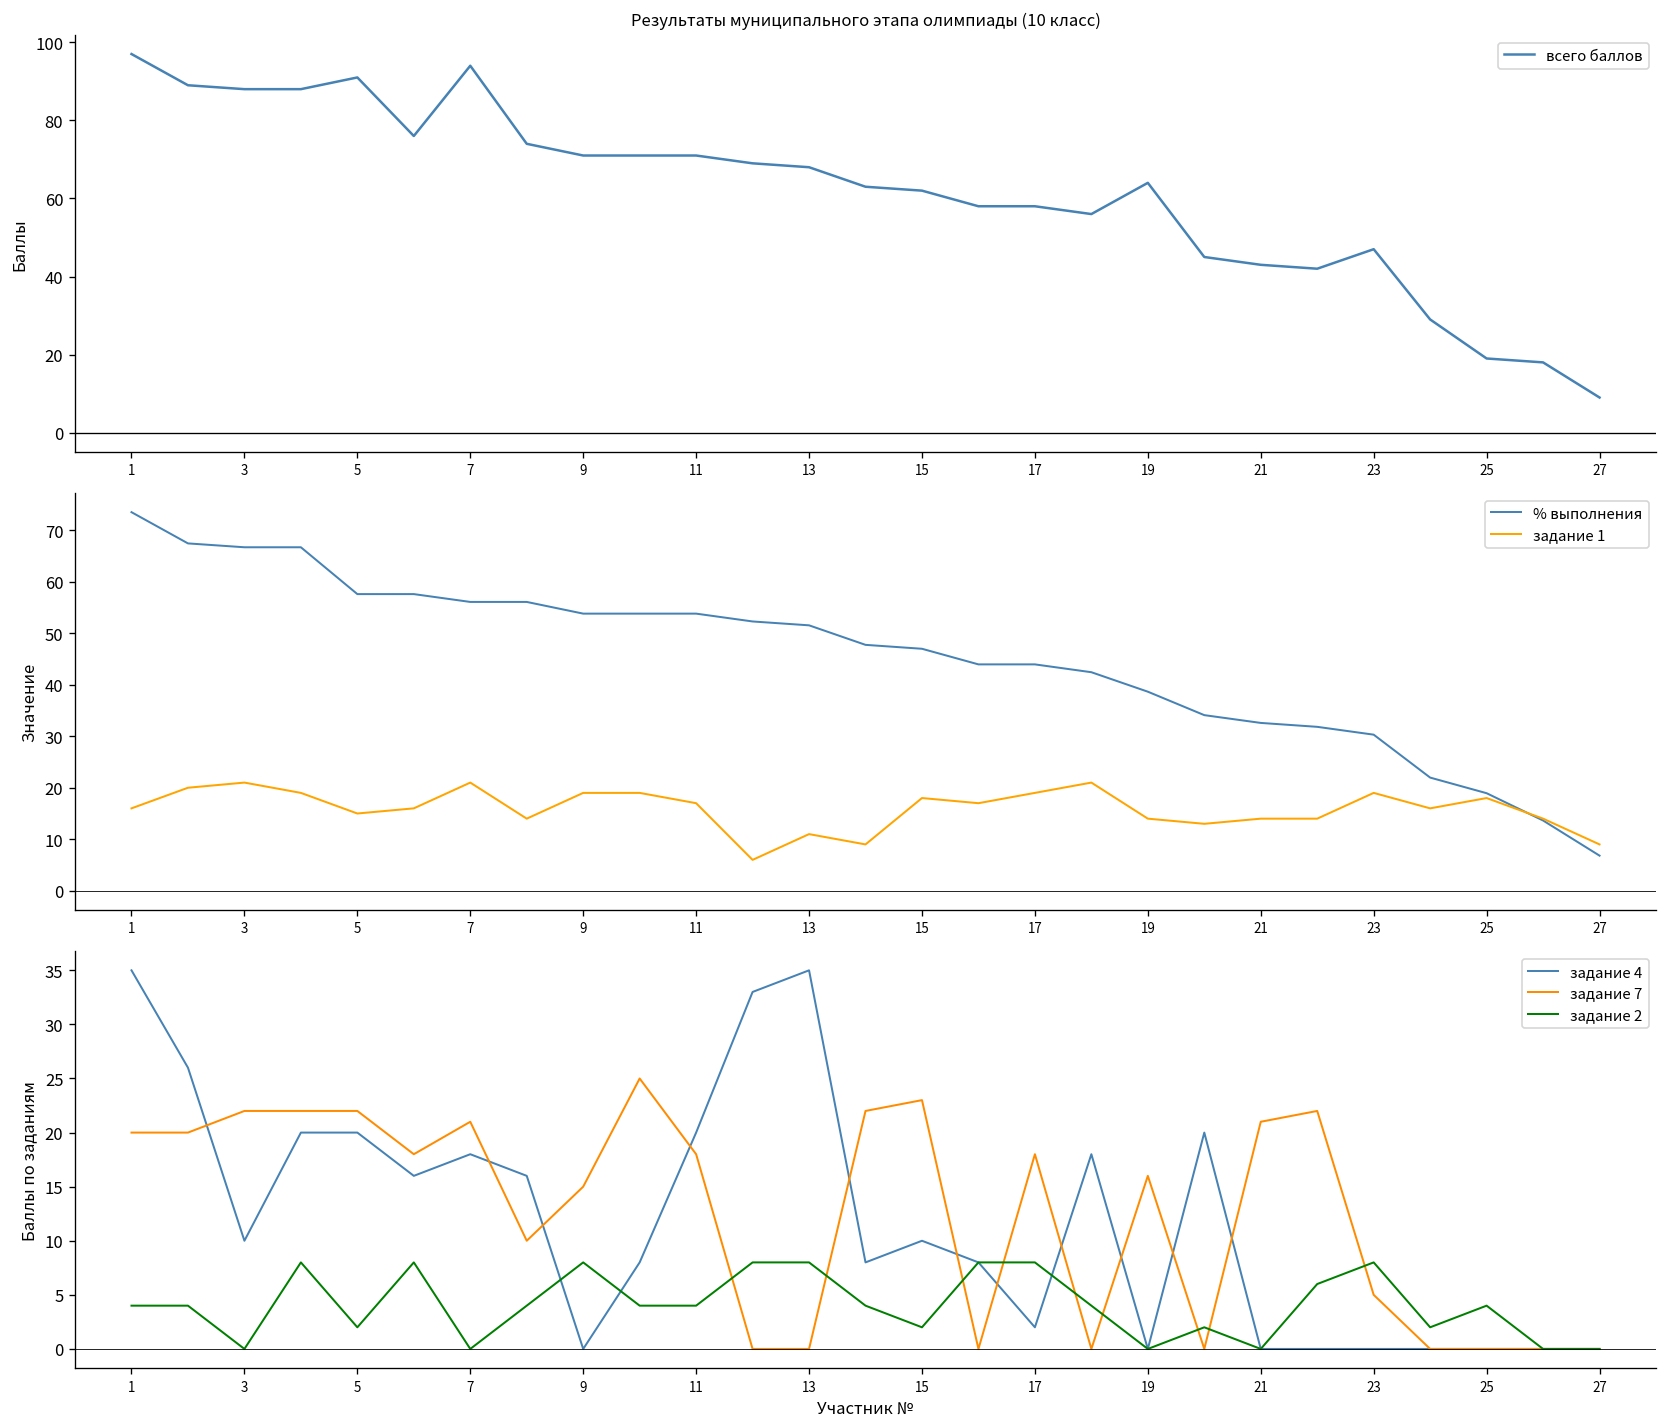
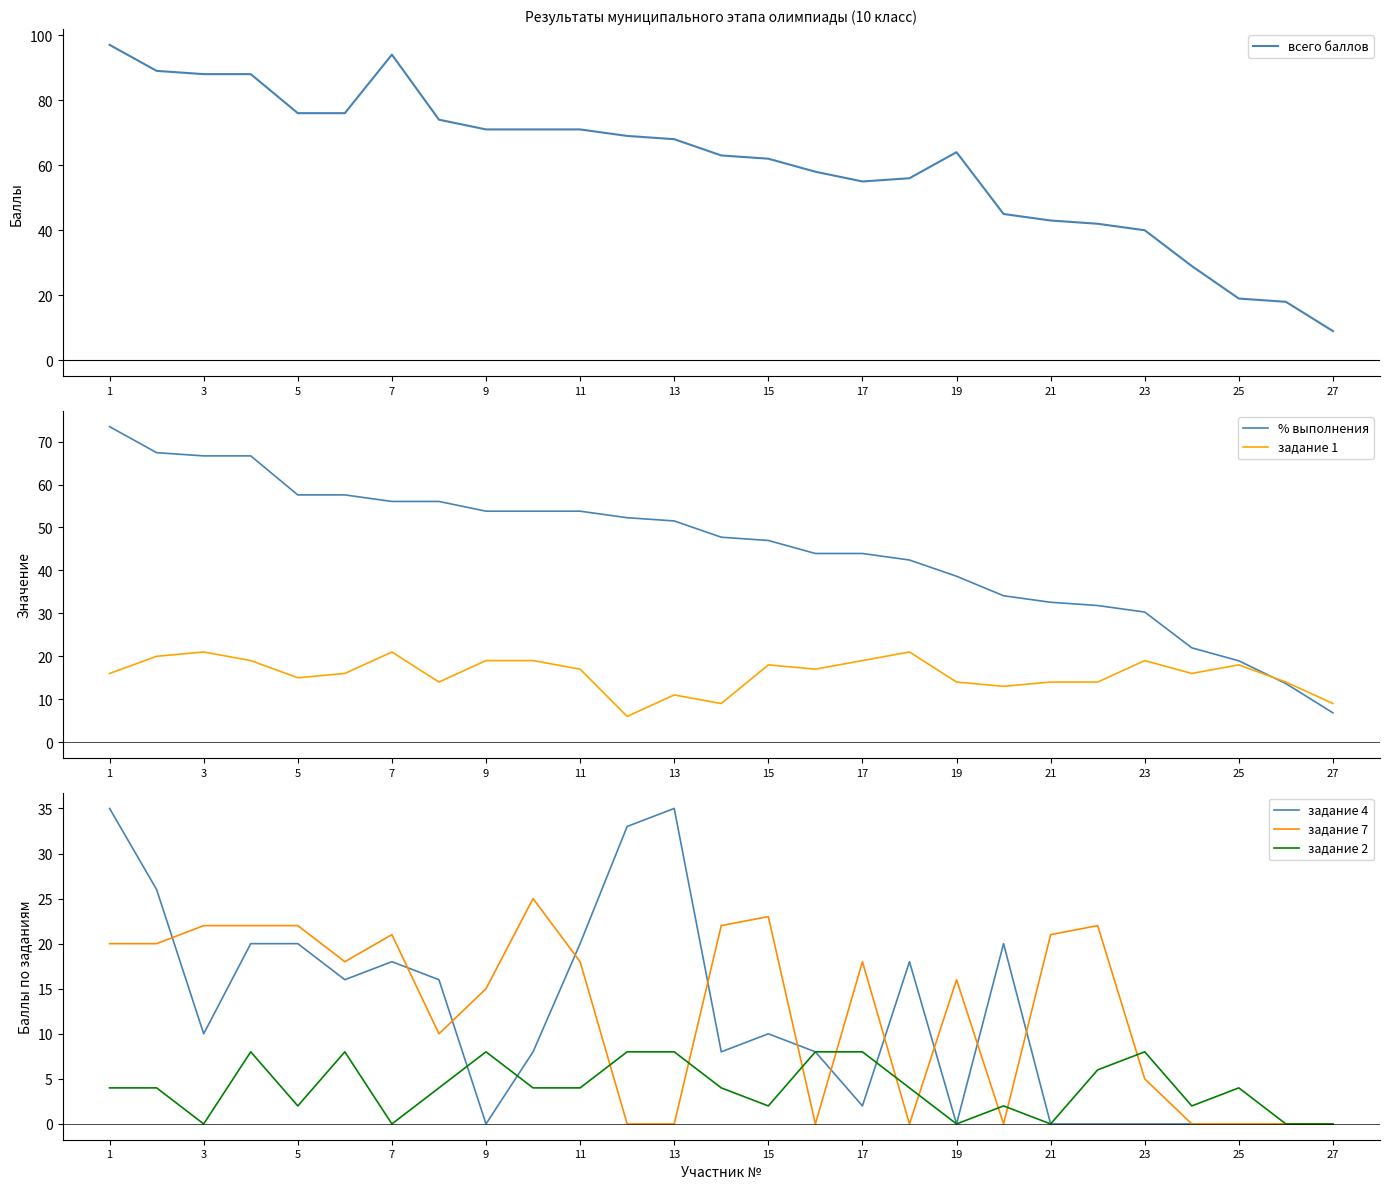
  {
    "Результаты муниципального этапа олимпиады (10 класс)": {
      "1": 97,
      "3": 88,
-     "5": 91,
+     "5": 76,
      "7": 94,
      "9": 71,
      "11": 71,
      "13": 68,
      "15": 62,
-     "17": 58,
+     "17": 55,
      "19": 64,
      "21": 43,
-     "23": 47,
+     "23": 40,
      "25": 19,
      "27": 9
    }
  }
